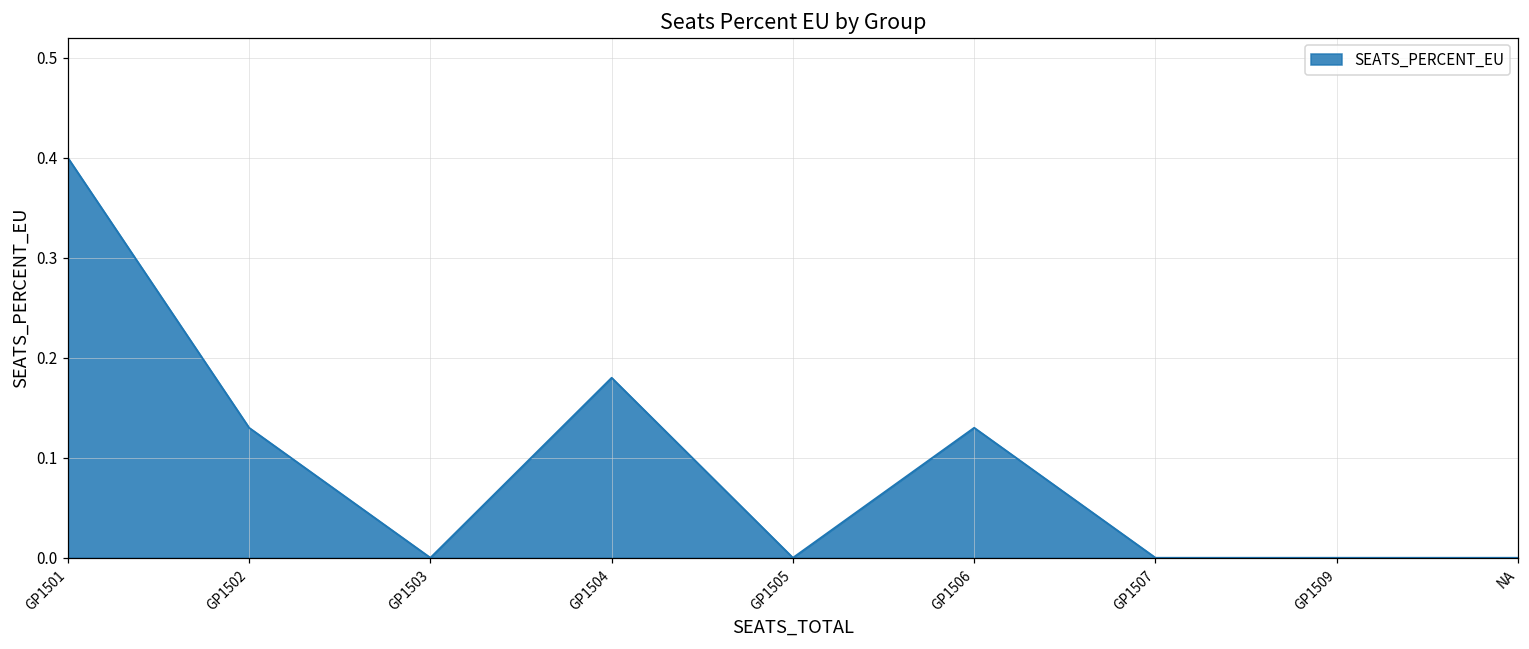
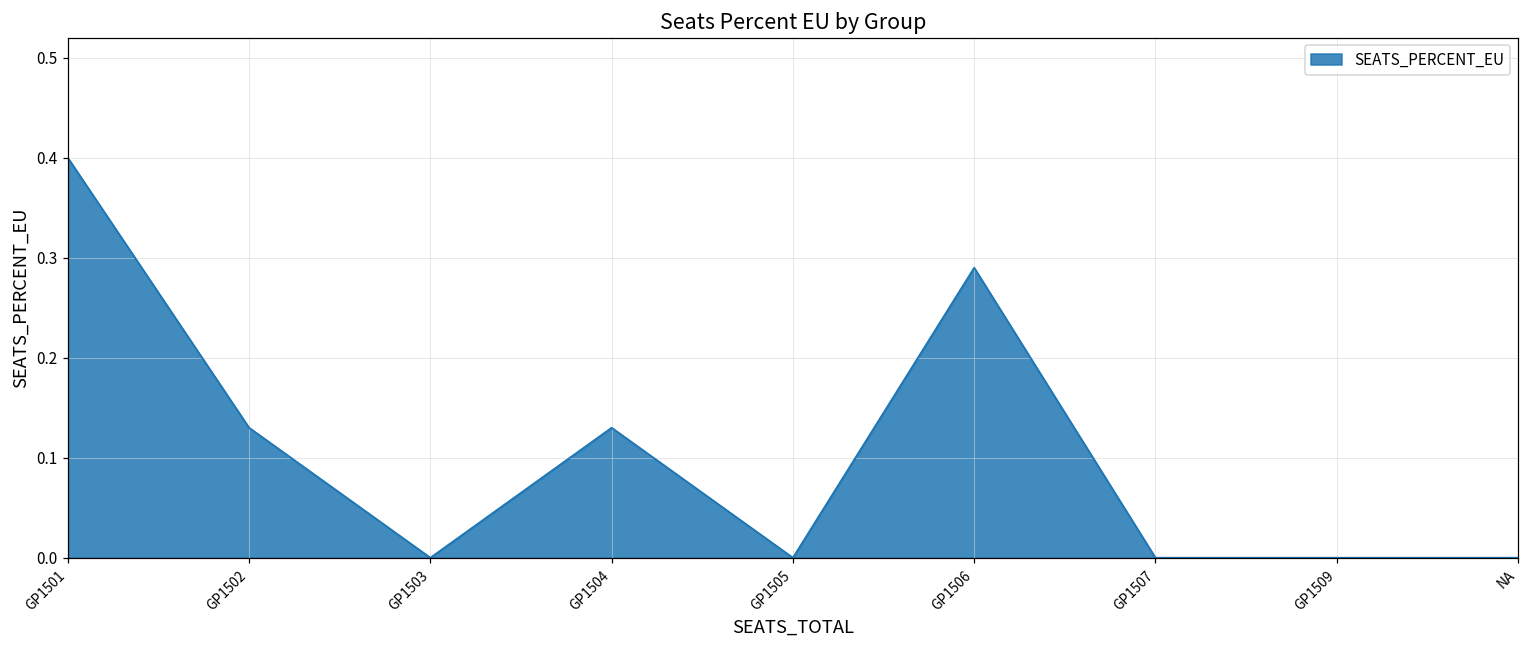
  {
    "GP1501": 0.40,
    "GP1502": 0.13,
    "GP1503": 0.00,
-   "GP1504": 0.18,
+   "GP1504": 0.13,
    "GP1505": 0.00,
-   "GP1506": 0.13,
+   "GP1506": 0.29,
    "GP1507": 0.00,
    "GP1509": 0.00,
    "NA": 0.00
  }
